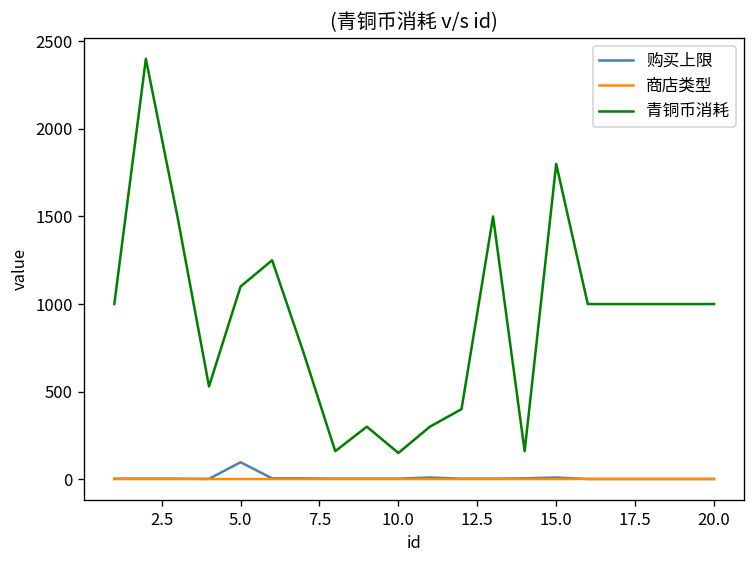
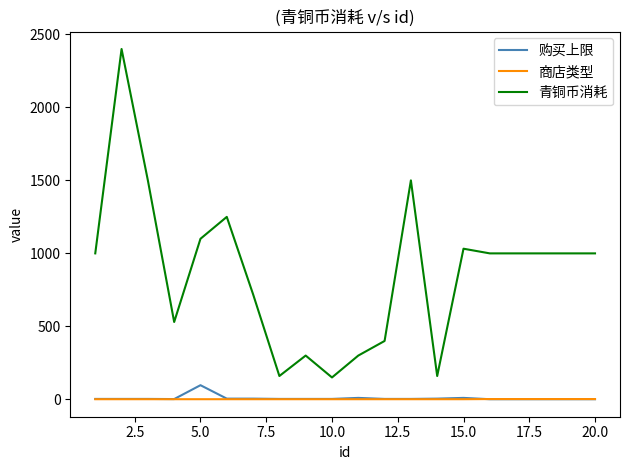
  {
    "购买上限": {
      "5.0": 100
    },
    "商店类型": {
      "5.0": 0
    },
    "青铜币消耗": {
      "5.0": 1100,
      "10.0": 150,
-     "15.0": 1800,
+     "15.0": 1030,
      "20.0": 1000
    }
  }
